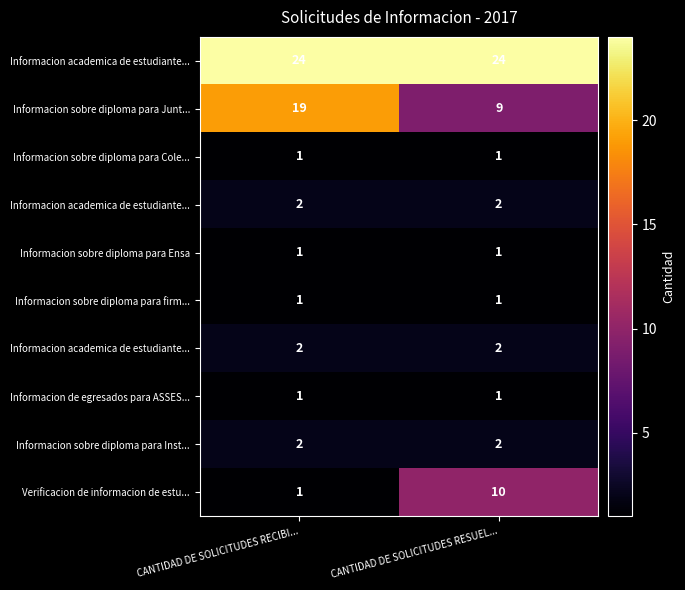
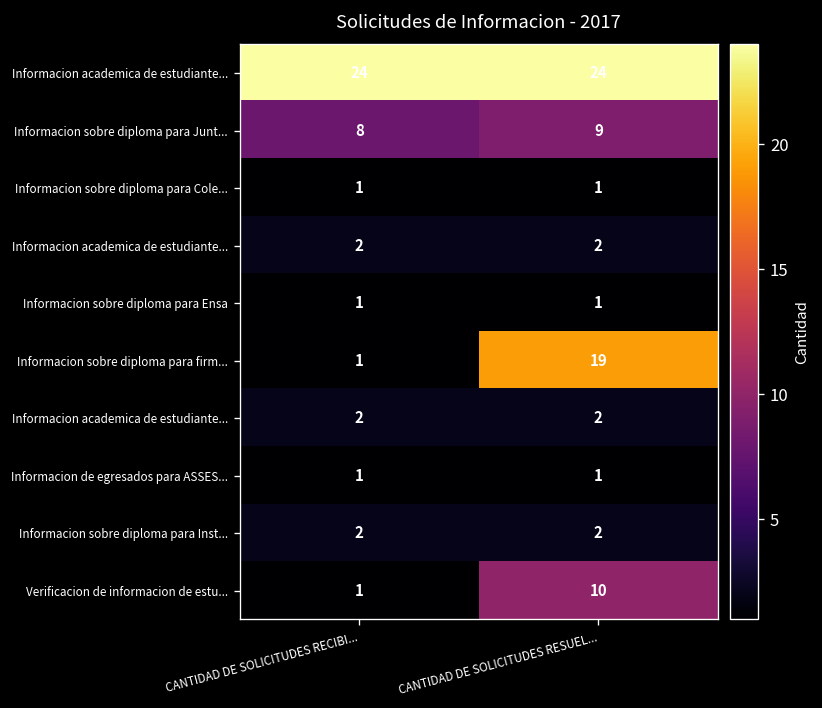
  {
    "Informacion sobre diploma para Junt...": {
-     "CANTIDAD DE SOLICITUDES RECIBI...": 19,
+     "CANTIDAD DE SOLICITUDES RECIBI...": 8,
      "CANTIDAD DE SOLICITUDES RESUEL...": 9
    },
    "Informacion sobre diploma para Cole...": {
      "CANTIDAD DE SOLICITUDES RECIBI...": 1,
      "CANTIDAD DE SOLICITUDES RESUEL...": 1
    },
    "Informacion sobre diploma para Ensa": {
      "CANTIDAD DE SOLICITUDES RECIBI...": 1,
      "CANTIDAD DE SOLICITUDES RESUEL...": 1
    },
    "Informacion sobre diploma para firm...": {
      "CANTIDAD DE SOLICITUDES RECIBI...": 1,
-     "CANTIDAD DE SOLICITUDES RESUEL...": 1
+     "CANTIDAD DE SOLICITUDES RESUEL...": 19
    },
    "Informacion de egresados para ASSES...": {
      "CANTIDAD DE SOLICITUDES RECIBI...": 1,
      "CANTIDAD DE SOLICITUDES RESUEL...": 1
    },
    "Informacion sobre diploma para Inst...": {
      "CANTIDAD DE SOLICITUDES RECIBI...": 2,
      "CANTIDAD DE SOLICITUDES RESUEL...": 2
    },
    "Verificacion de informacion de estu...": {
      "CANTIDAD DE SOLICITUDES RECIBI...": 1,
      "CANTIDAD DE SOLICITUDES RESUEL...": 10
    }
  }
